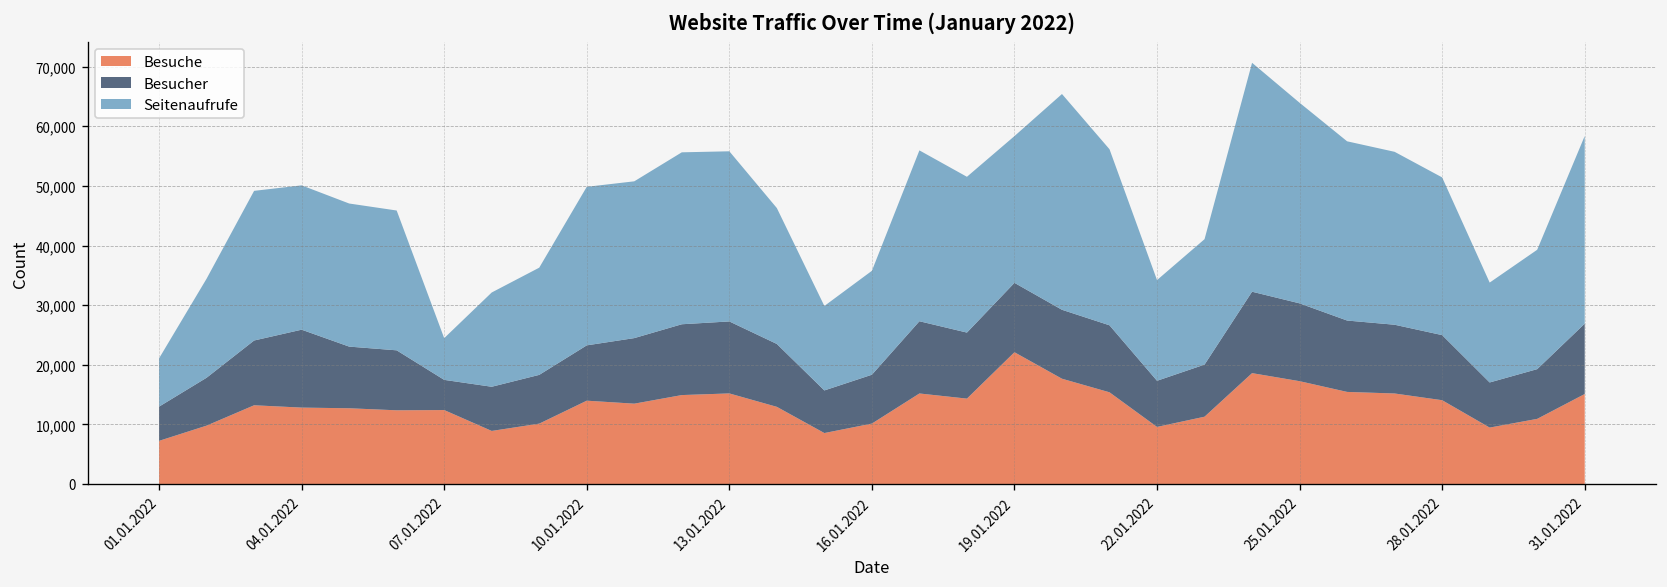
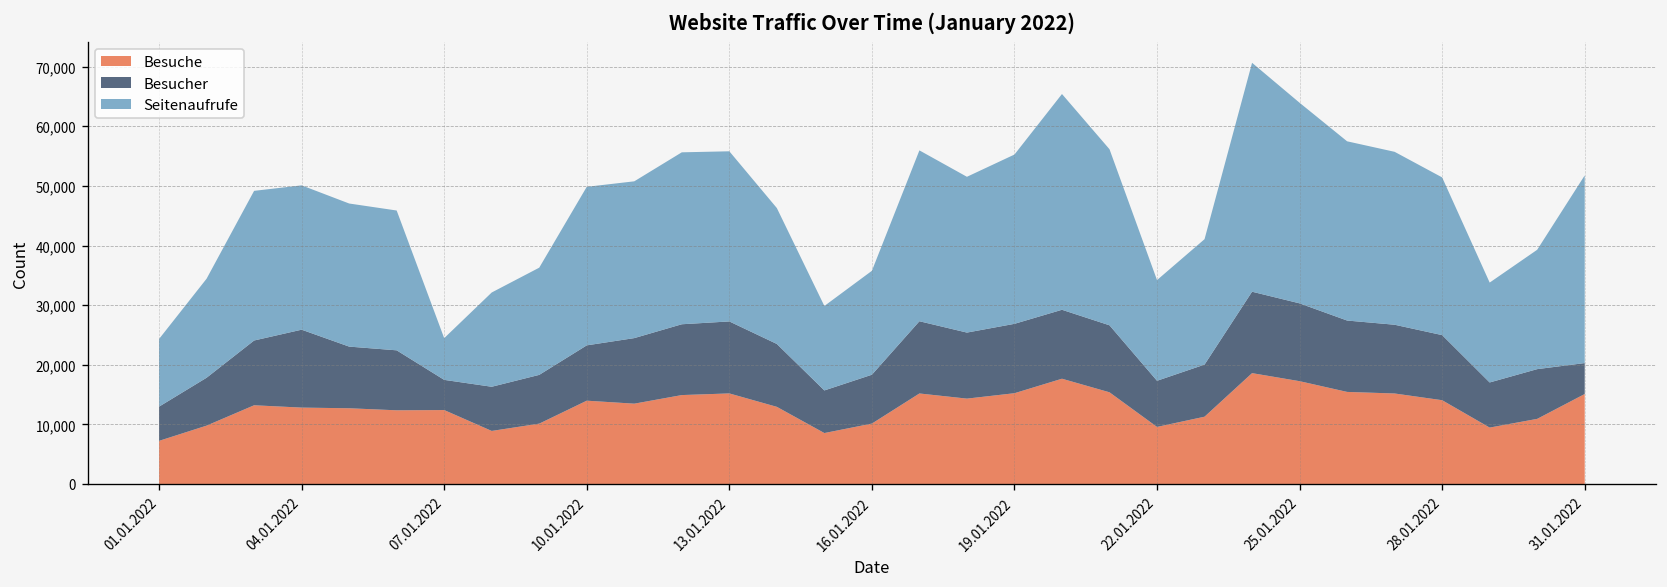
  {
    "Besuche": {
      "01.01.2022": "7,000",
      "04.01.2022": "13,000",
      "07.01.2022": "12,000",
      "10.01.2022": "14,000",
      "13.01.2022": "15,000",
      "16.01.2022": "10,000",
-     "19.01.2022": "22,000",
+     "19.01.2022": "15,000",
      "22.01.2022": "10,000",
      "25.01.2022": "17,000",
      "28.01.2022": "14,000",
      "31.01.2022": "15,000"
    },
    "Besucher": {
      "01.01.2022": "6,000",
      "04.01.2022": "13,000",
      "07.01.2022": "5,000",
      "10.01.2022": "9,000",
      "13.01.2022": "12,000",
      "16.01.2022": "8,000",
      "19.01.2022": "12,000",
      "22.01.2022": "8,000",
      "25.01.2022": "13,000",
      "28.01.2022": "11,000",
-     "31.01.2022": "12,000"
+     "31.01.2022": "5,000"
    },
    "Seitenaufrufe": {
-     "01.01.2022": "8,000",
+     "01.01.2022": "11,000",
      "04.01.2022": "24,000",
      "07.01.2022": "7,000",
      "10.01.2022": "27,000",
      "13.01.2022": "29,000",
      "16.01.2022": "17,000",
-     "19.01.2022": "25,000",
+     "19.01.2022": "28,000",
      "22.01.2022": "17,000",
      "25.01.2022": "34,000",
      "28.01.2022": "26,000",
      "31.01.2022": "31,000"
    }
  }
